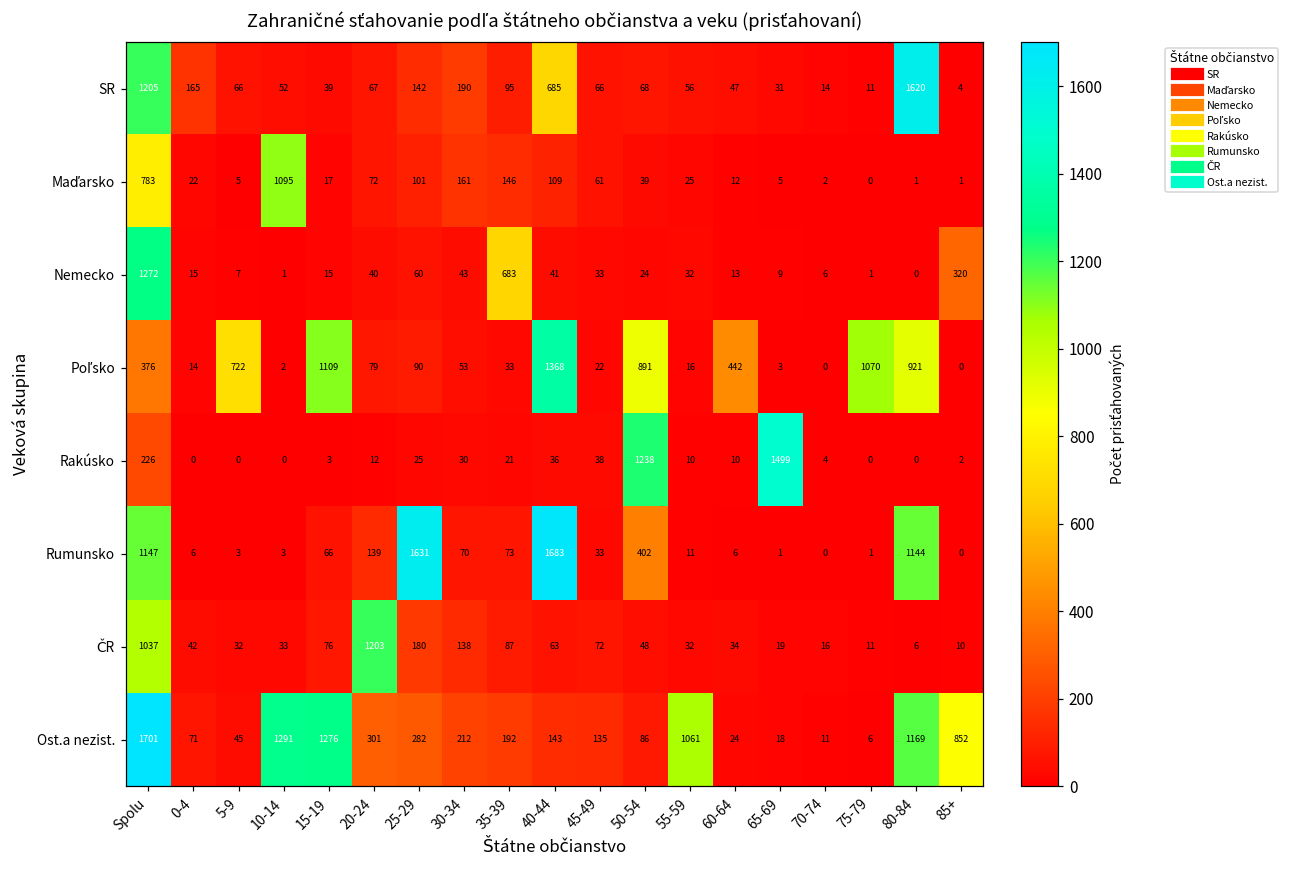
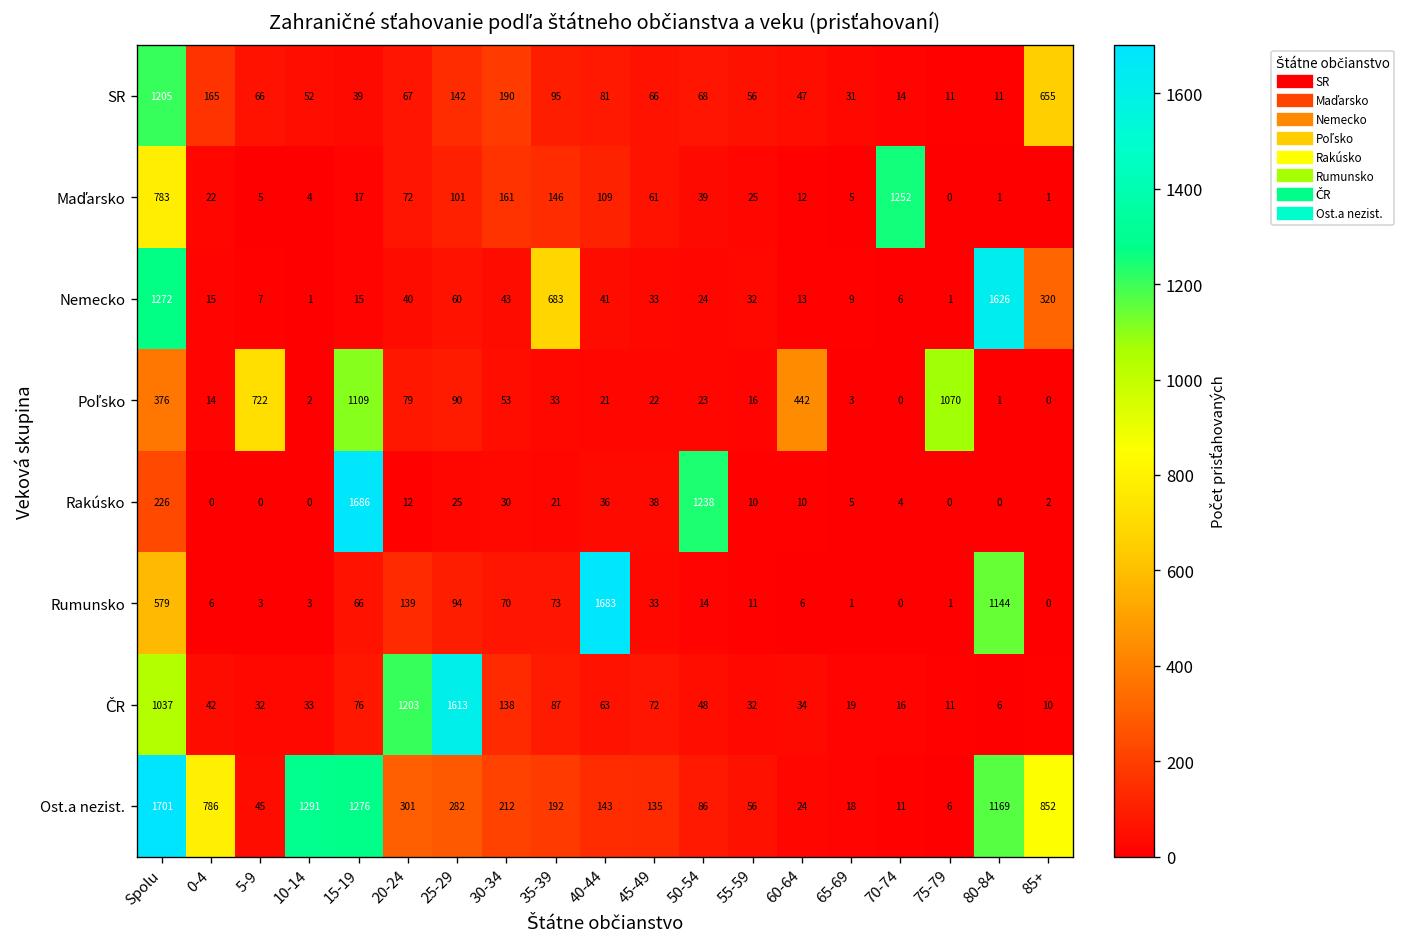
  {
    "SR": {
      "Spolu": 1205,
      "0-4": 165,
      "5-9": 66,
      "10-14": 52,
      "15-19": 39,
      "20-24": 67,
      "25-29": 142,
      "30-34": 190,
      "35-39": 95,
-     "40-44": 685,
+     "40-44": 81,
      "45-49": 66,
      "50-54": 68,
      "55-59": 56,
      "60-64": 47,
      "65-69": 31,
      "70-74": 14,
      "75-79": 11,
-     "80-84": 1620,
-     "85+": 4
+     "80-84": 11,
+     "85+": 655
    },
    "Maďarsko": {
      "Spolu": 783,
      "0-4": 22,
      "5-9": 5,
-     "10-14": 1095,
+     "10-14": 4,
      "15-19": 17,
      "20-24": 72,
      "25-29": 101,
      "30-34": 161,
      "35-39": 146,
      "40-44": 109,
      "45-49": 61,
      "50-54": 39,
      "55-59": 25,
      "60-64": 12,
      "65-69": 5,
-     "70-74": 2,
+     "70-74": 1252,
      "75-79": 0,
      "80-84": 1,
      "85+": 1
    },
    "Nemecko": {
      "Spolu": 1272,
      "0-4": 15,
      "5-9": 7,
      "10-14": 1,
      "15-19": 15,
      "20-24": 40,
      "25-29": 60,
      "30-34": 43,
      "35-39": 683,
      "40-44": 41,
      "45-49": 33,
      "50-54": 24,
      "55-59": 32,
      "60-64": 13,
      "65-69": 9,
      "70-74": 6,
      "75-79": 1,
-     "80-84": 0,
+     "80-84": 1626,
      "85+": 320
    },
    "Poľsko": {
      "Spolu": 376,
      "0-4": 14,
      "5-9": 722,
      "10-14": 2,
      "15-19": 1109,
      "20-24": 79,
      "25-29": 90,
      "30-34": 53,
      "35-39": 33,
-     "40-44": 1368,
+     "40-44": 21,
      "45-49": 22,
-     "50-54": 891,
+     "50-54": 23,
      "55-59": 16,
      "60-64": 442,
      "65-69": 3,
      "70-74": 0,
      "75-79": 1070,
-     "80-84": 921,
+     "80-84": 1,
      "85+": 0
    },
    "Rakúsko": {
      "Spolu": 226,
      "0-4": 0,
      "5-9": 0,
      "10-14": 0,
-     "15-19": 3,
+     "15-19": 1686,
      "20-24": 12,
      "25-29": 25,
      "30-34": 30,
      "35-39": 21,
      "40-44": 36,
      "45-49": 38,
      "50-54": 1238,
      "55-59": 10,
      "60-64": 10,
-     "65-69": 1499,
+     "65-69": 5,
      "70-74": 4,
      "75-79": 0,
      "80-84": 0,
      "85+": 2
    },
    "Rumunsko": {
-     "Spolu": 1147,
+     "Spolu": 579,
      "0-4": 6,
      "5-9": 3,
      "10-14": 3,
      "15-19": 66,
      "20-24": 139,
-     "25-29": 1631,
+     "25-29": 94,
      "30-34": 70,
      "35-39": 73,
      "40-44": 1683,
      "45-49": 33,
-     "50-54": 402,
+     "50-54": 14,
      "55-59": 11,
      "60-64": 6,
      "65-69": 1,
      "70-74": 0,
      "75-79": 1,
      "80-84": 1144,
      "85+": 0
    },
    "ČR": {
      "Spolu": 1037,
      "0-4": 42,
      "5-9": 32,
      "10-14": 33,
      "15-19": 76,
      "20-24": 1203,
-     "25-29": 180,
+     "25-29": 1613,
      "30-34": 138,
      "35-39": 87,
      "40-44": 63,
      "45-49": 72,
      "50-54": 48,
      "55-59": 32,
      "60-64": 34,
      "65-69": 19,
      "70-74": 16,
      "75-79": 11,
      "80-84": 6,
      "85+": 10
    },
    "Ost.a nezist.": {
      "Spolu": 1701,
-     "0-4": 71,
+     "0-4": 786,
      "5-9": 45,
      "10-14": 1291,
      "15-19": 1276,
      "20-24": 301,
      "25-29": 282,
      "30-34": 212,
      "35-39": 192,
      "40-44": 143,
      "45-49": 135,
      "50-54": 86,
-     "55-59": 1061,
+     "55-59": 56,
      "60-64": 24,
      "65-69": 18,
      "70-74": 11,
      "75-79": 6,
      "80-84": 1169,
      "85+": 852
    }
  }
